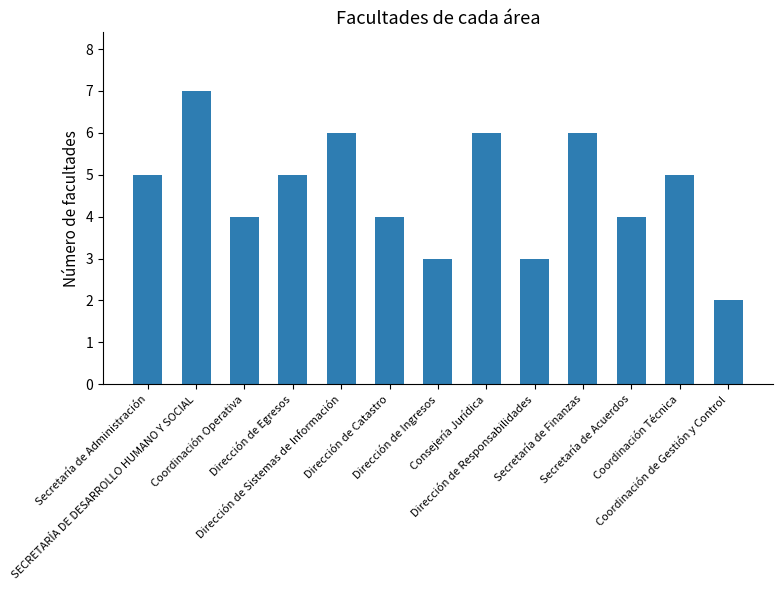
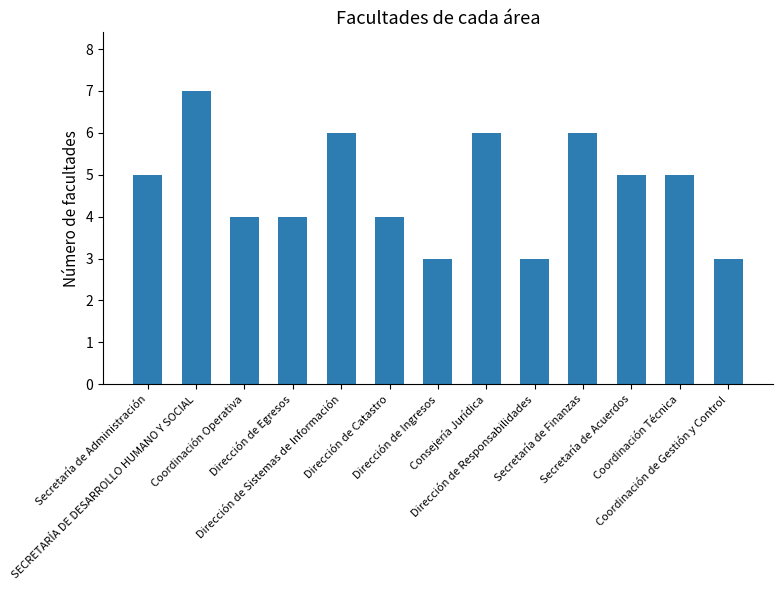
  {
    "Secretaría de Administración": 5,
    "SECRETARÍA DE DESARROLLO HUMANO Y SOCIAL": 7,
    "Coordinación Operativa": 4,
-   "Dirección de Egresos": 5,
+   "Dirección de Egresos": 4,
    "Dirección de Sistemas de Información": 6,
    "Dirección de Catastro": 4,
    "Dirección de Ingresos": 3,
    "Consejería Jurídica": 6,
    "Dirección de Responsabilidades": 3,
    "Secretaría de Finanzas": 6,
-   "Secretaría de Acuerdos": 4,
+   "Secretaría de Acuerdos": 5,
    "Coordinación Técnica": 5,
-   "Coordinación de Gestión y Control": 2
+   "Coordinación de Gestión y Control": 3
  }
